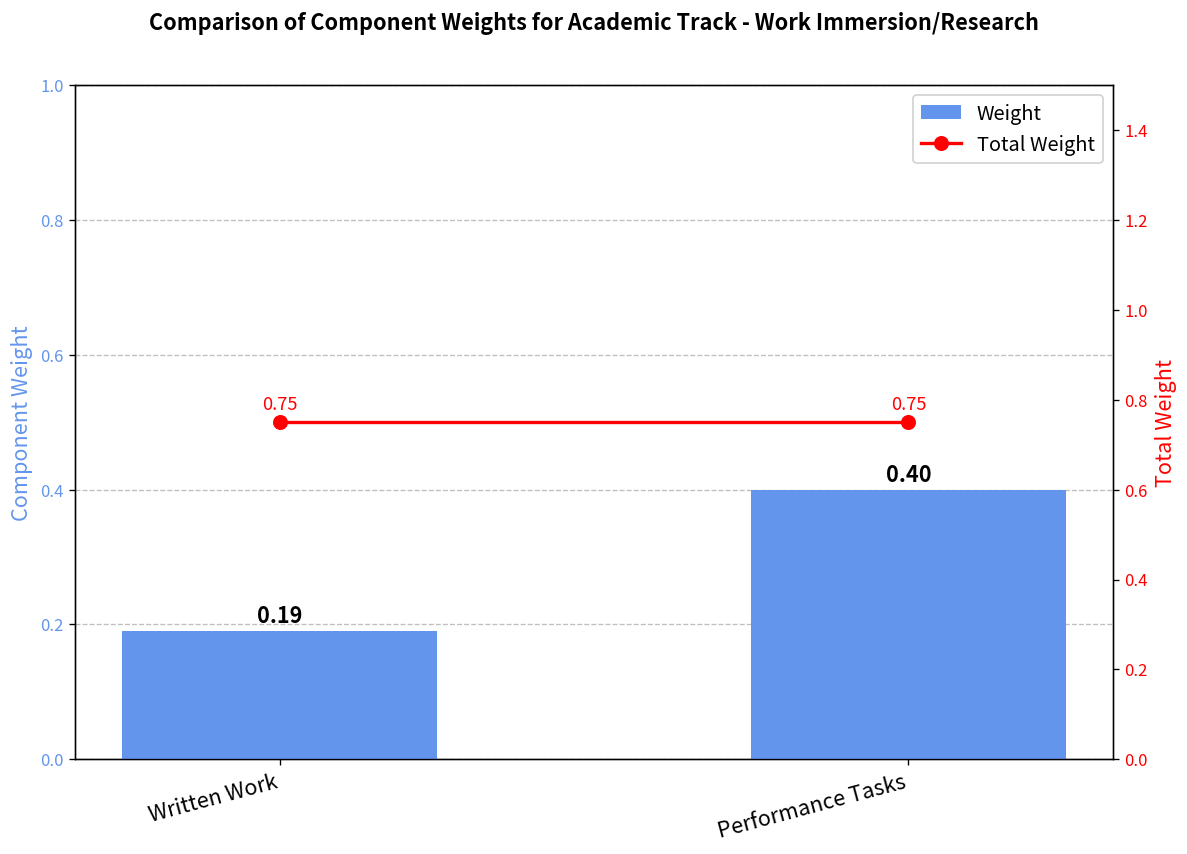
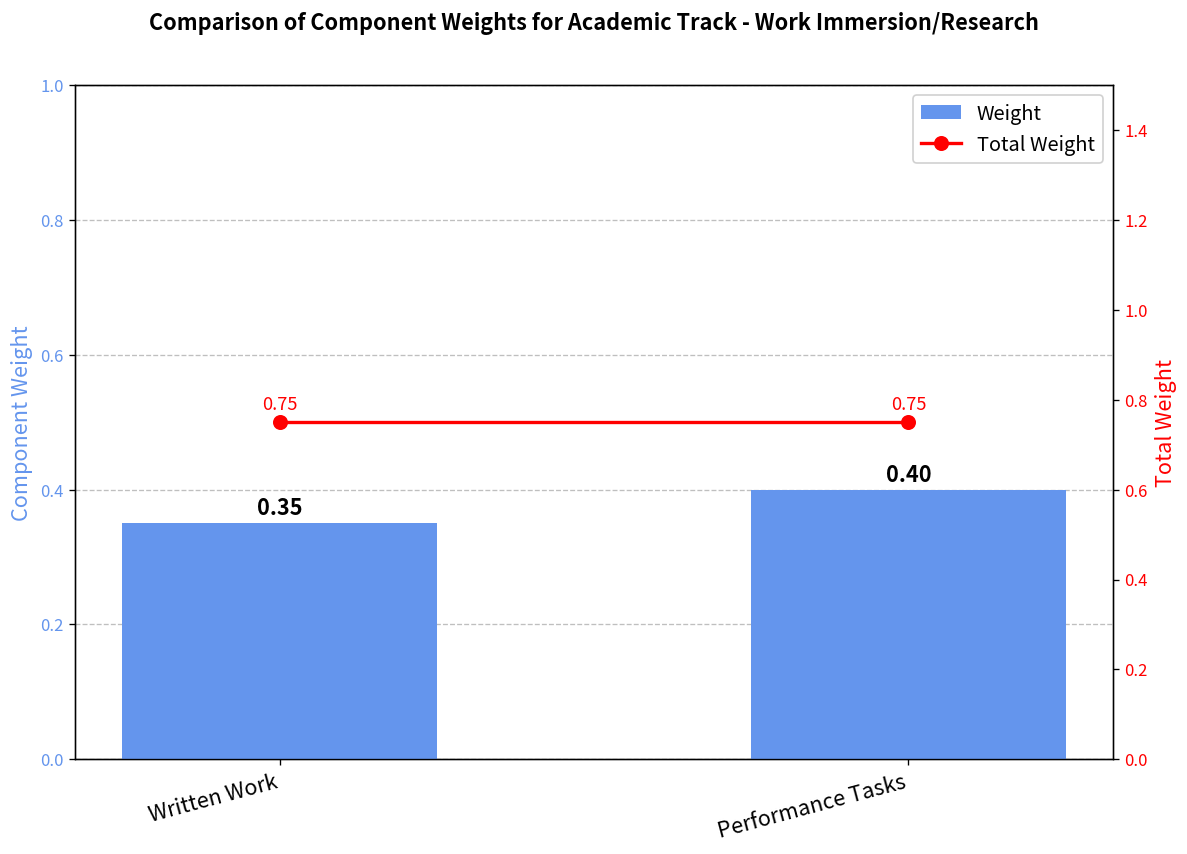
  {
    "Weight": {
-     "Written Work": 0.19,
+     "Written Work": 0.35,
      "Performance Tasks": 0.40
    },
    "Total Weight": {
      "Written Work": 0.75,
      "Performance Tasks": 0.75
    }
  }
